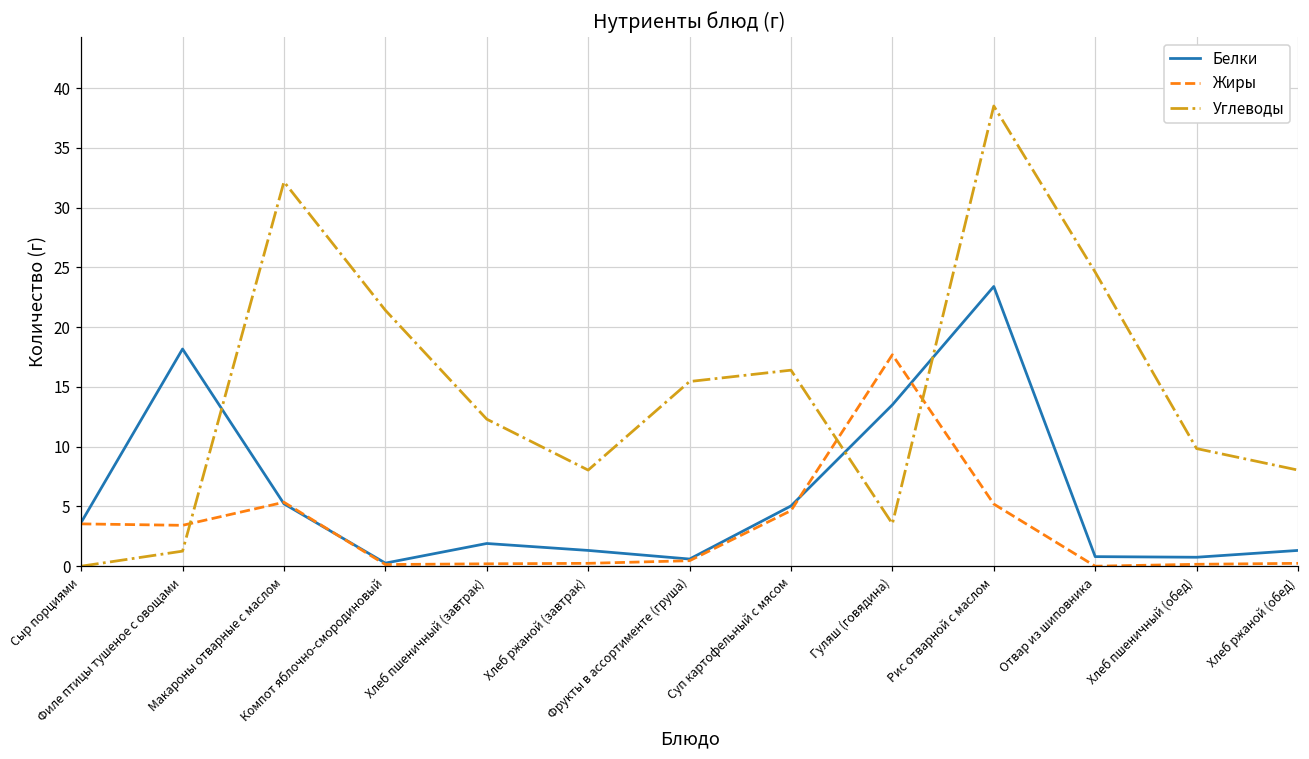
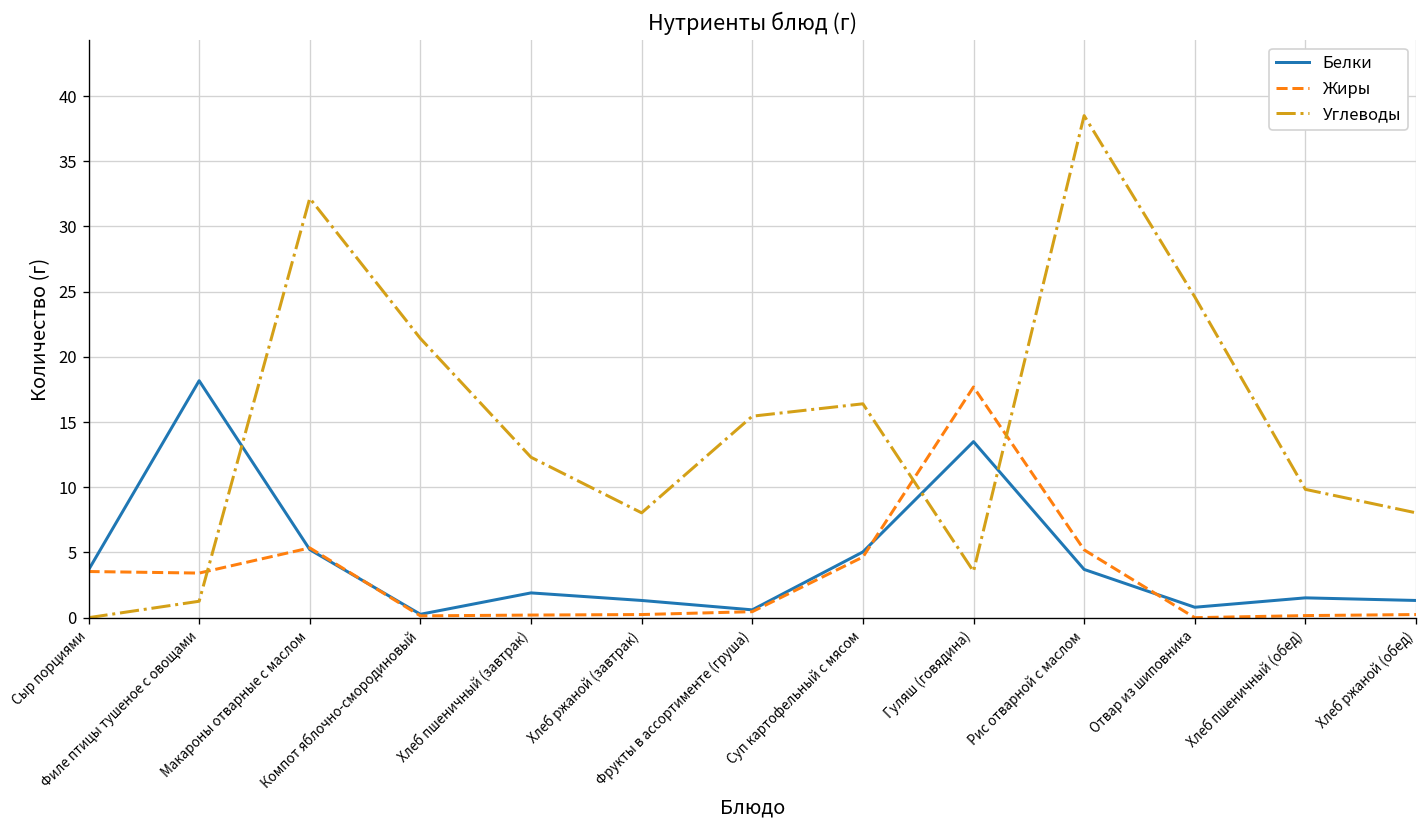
  {
    "Белки": {
      "Филе птицы тушеное с овощами": 18.2,
      "Хлеб пшеничный (завтрак)": 1.9,
      "Хлеб ржаной (завтрак)": 1.3,
      "Суп картофельный с мясом": 5.0,
      "Гуляш (говядина)": 13.5,
-     "Рис отварной с маслом": 23.4,
+     "Рис отварной с маслом": 3.7,
      "Отвар из шиповника": 0.8,
-     "Хлеб пшеничный (обед)": 0.8,
+     "Хлеб пшеничный (обед)": 1.5,
      "Хлеб ржаной (обед)": 1.3
    }
  }
